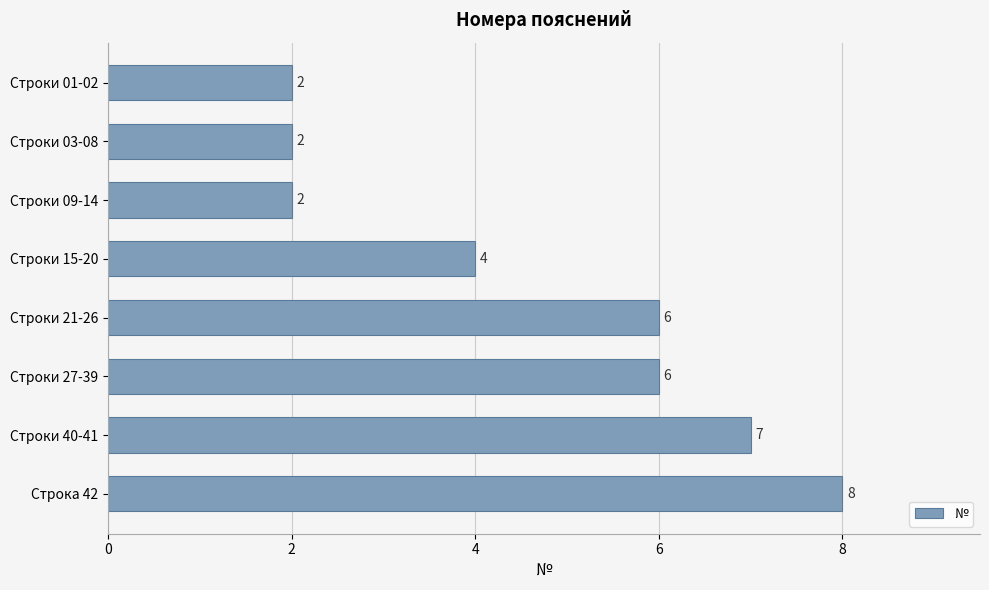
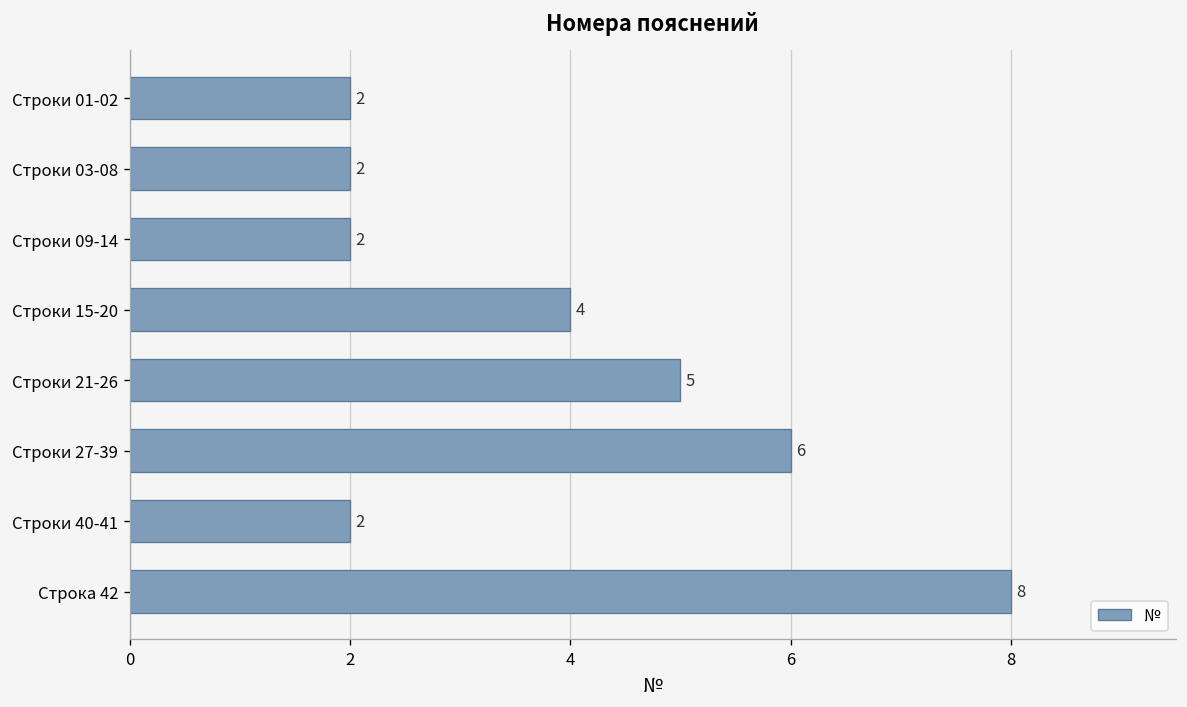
  {
    "Строки 01-02": 2,
    "Строки 03-08": 2,
    "Строки 09-14": 2,
    "Строки 15-20": 4,
-   "Строки 21-26": 6,
+   "Строки 21-26": 5,
    "Строки 27-39": 6,
-   "Строки 40-41": 7,
+   "Строки 40-41": 2,
    "Строка 42": 8
  }
